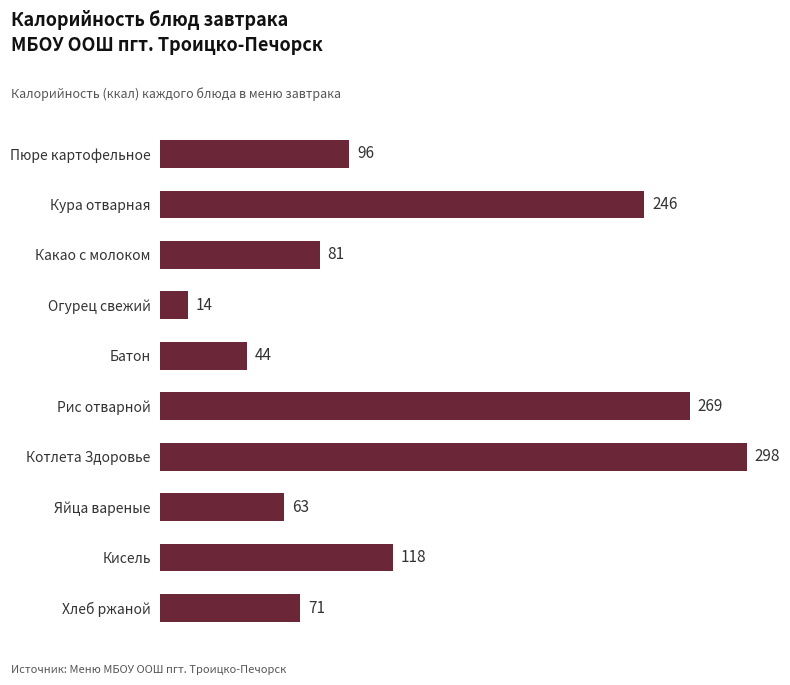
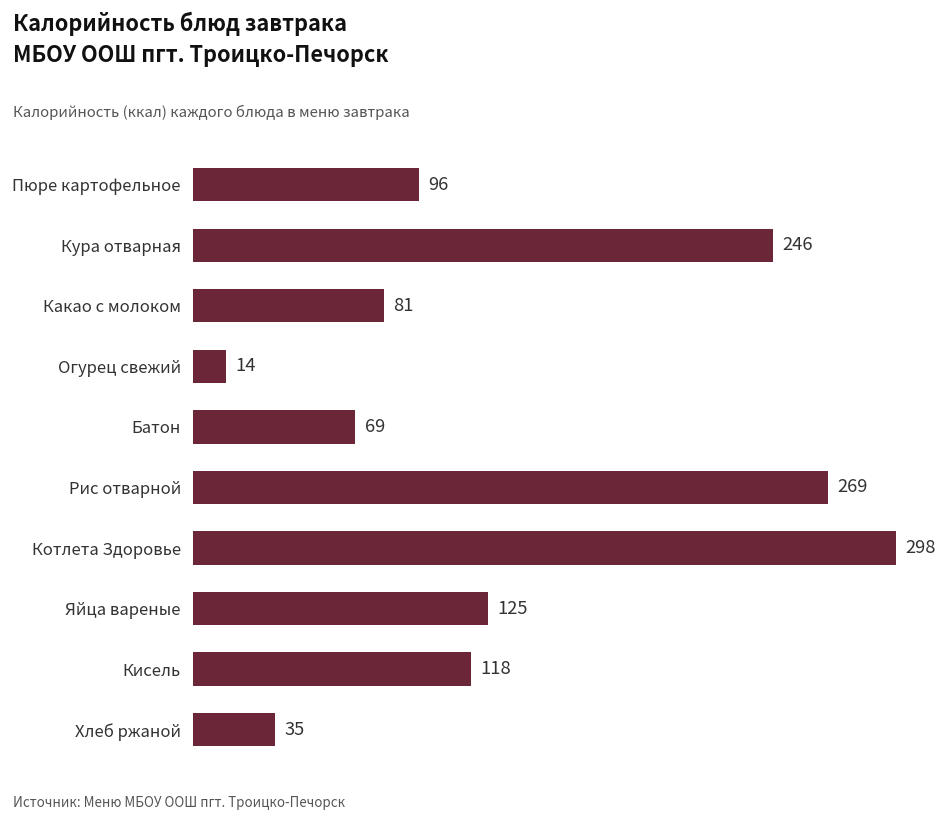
  {
    "Пюре картофельное": 96,
    "Кура отварная": 246,
    "Какао с молоком": 81,
    "Огурец свежий": 14,
-   "Батон": 44,
+   "Батон": 69,
    "Рис отварной": 269,
    "Котлета Здоровье": 298,
-   "Яйца вареные": 63,
+   "Яйца вареные": 125,
    "Кисель": 118,
-   "Хлеб ржаной": 71
+   "Хлеб ржаной": 35
  }
